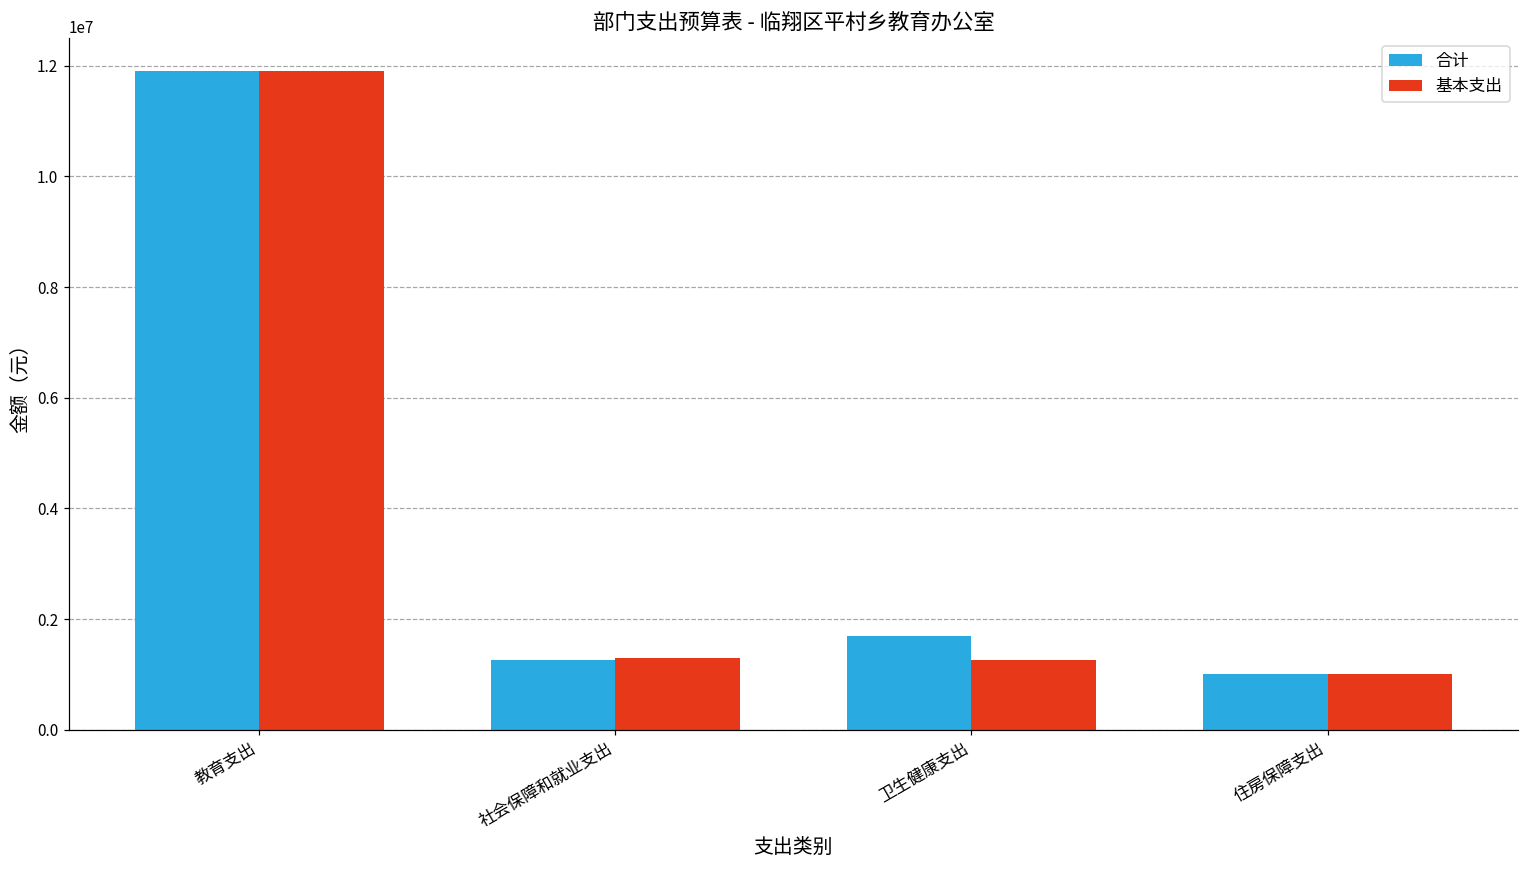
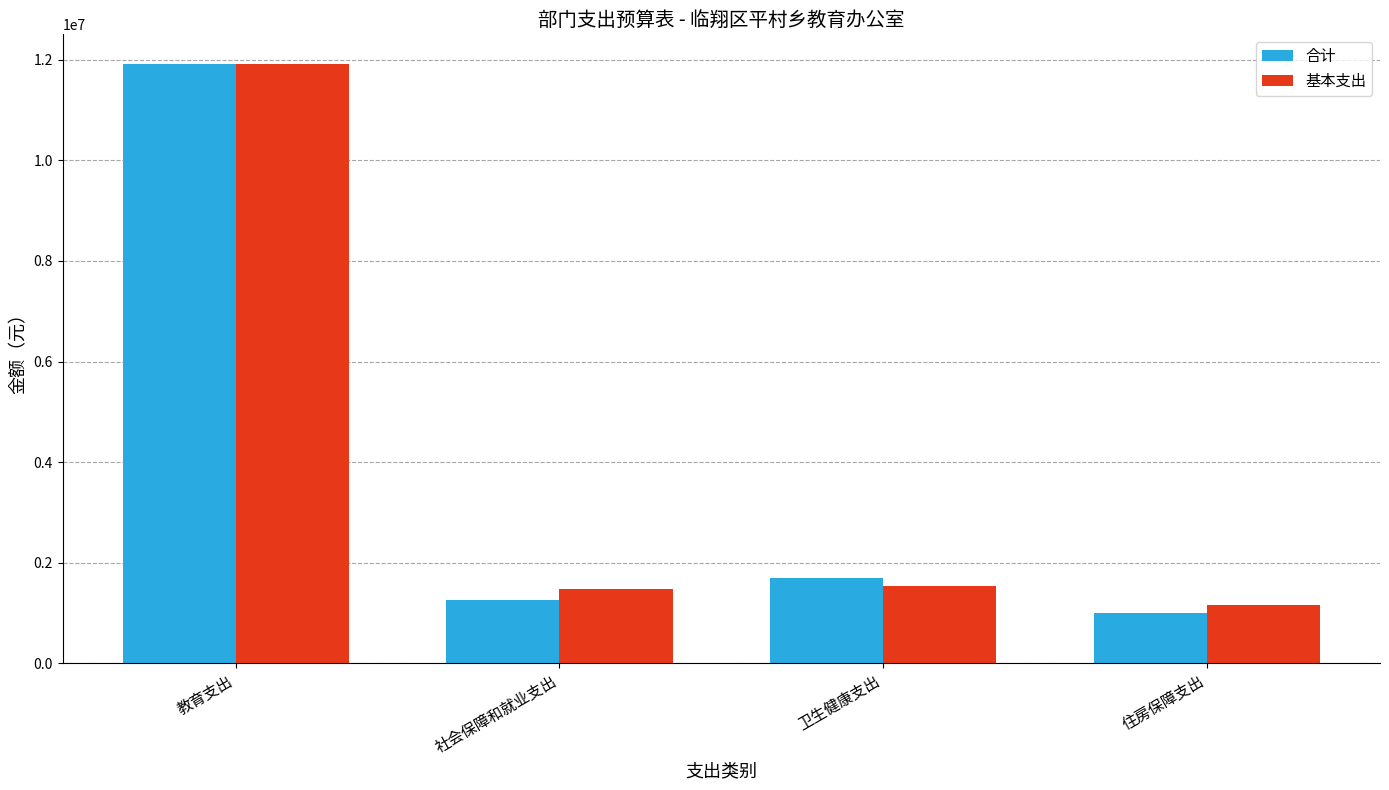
  {
    "合计": {
      "教育支出": 11900000,
      "社会保障和就业支出": 1300000,
      "卫生健康支出": 1700000,
      "住房保障支出": 1000000
    },
    "基本支出": {
      "教育支出": 11900000,
-     "社会保障和就业支出": 1300000,
-     "卫生健康支出": 1300000,
-     "住房保障支出": 1000000
+     "社会保障和就业支出": 1500000,
+     "卫生健康支出": 1500000,
+     "住房保障支出": 1200000
    }
  }
